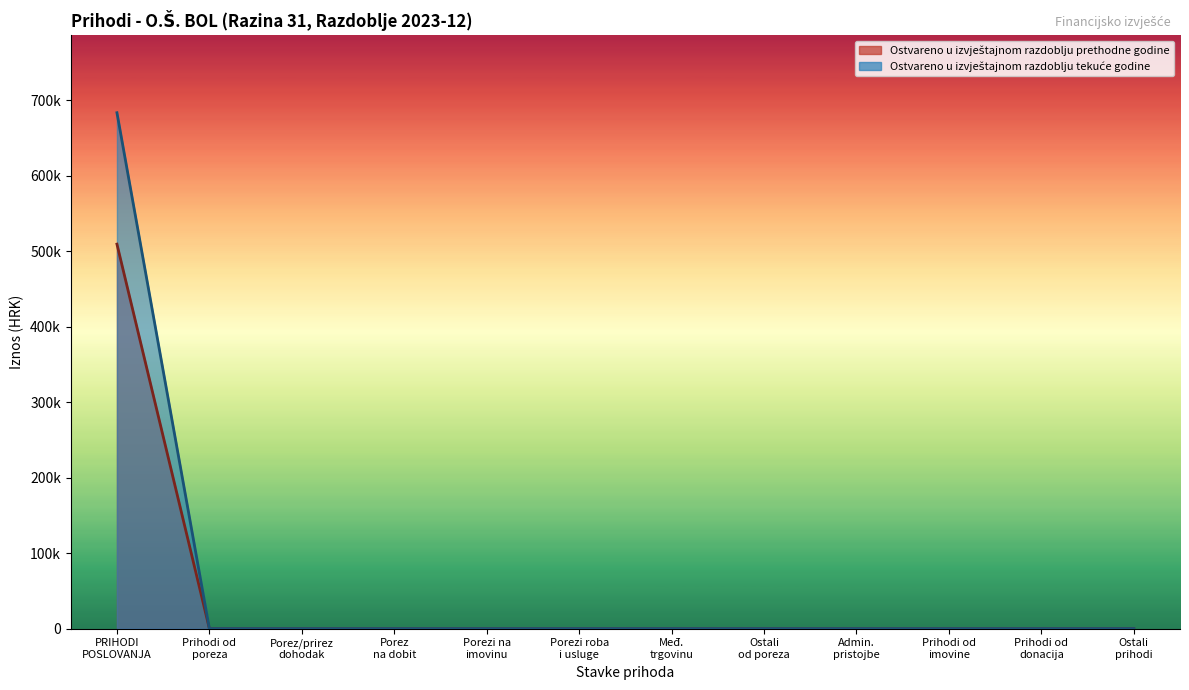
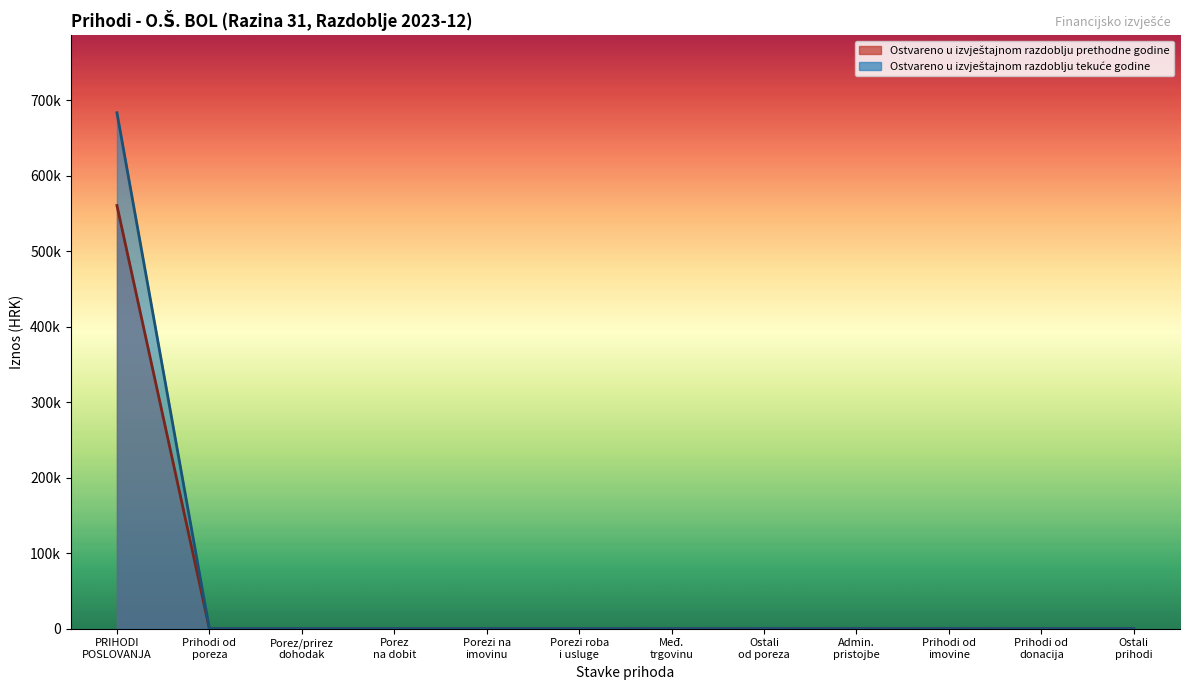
  {
    "Ostvareno u izvještajnom razdoblju prethodne godine": {
-     "PRIHODI POSLOVANJA": 510000
+     "PRIHODI POSLOVANJA": 560000
    },
    "Ostvareno u izvještajnom razdoblju tekuće godine": {
      "PRIHODI POSLOVANJA": 680000
    }
  }
